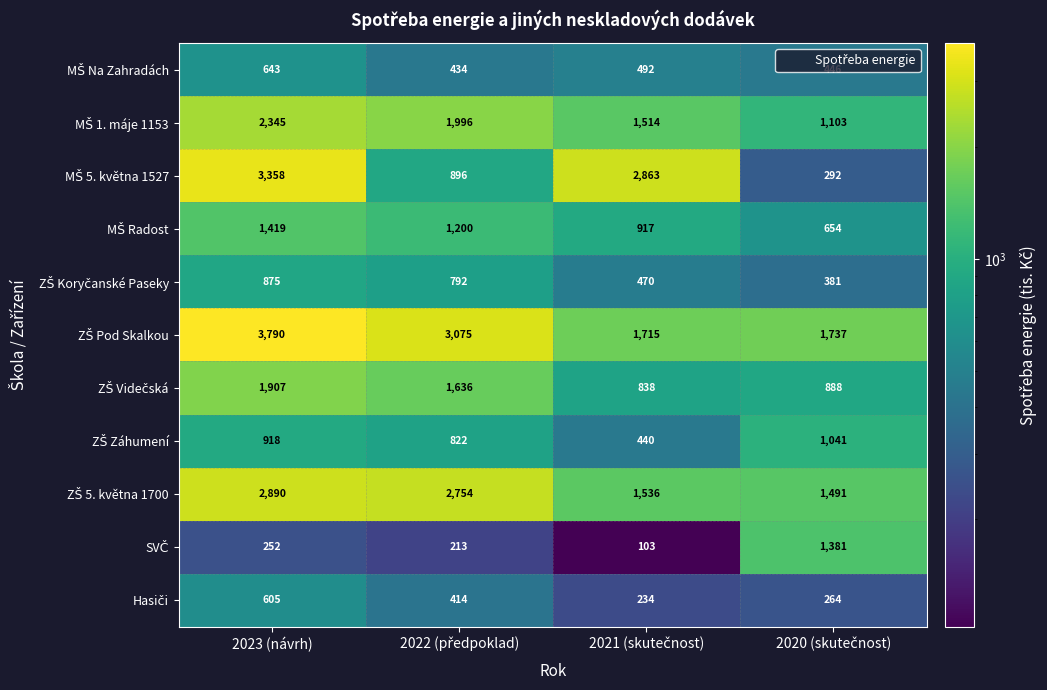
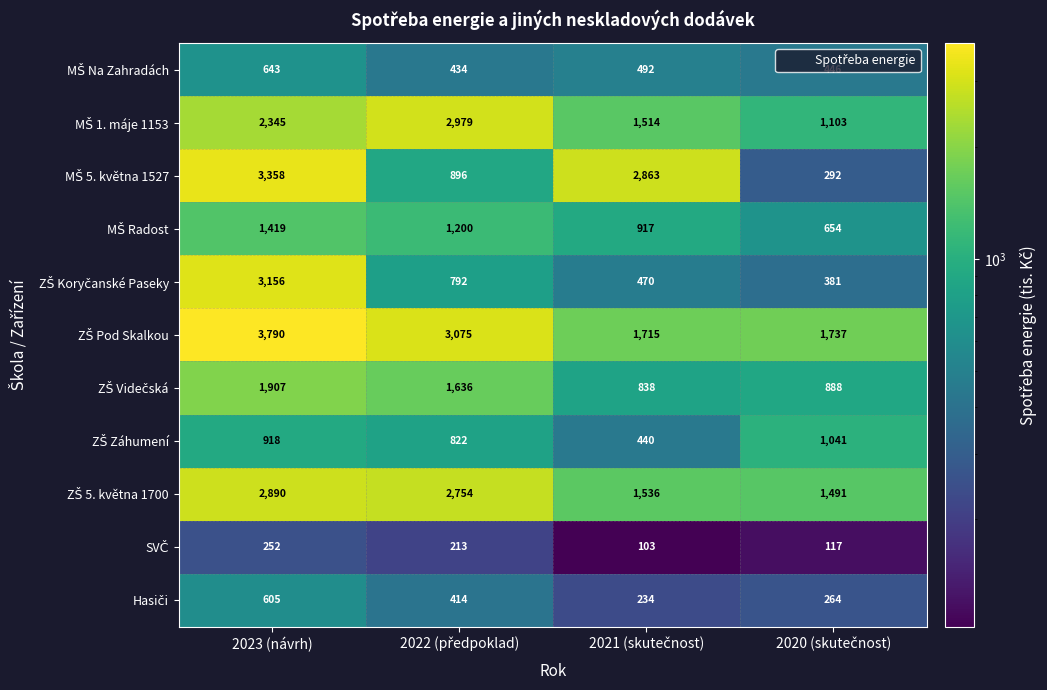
  {
    "MŠ Na Zahradách": {
      "2023 (návrh)": "643",
      "2022 (předpoklad)": "434",
      "2021 (skutečnost)": "492"
    },
    "MŠ 1. máje 1153": {
      "2023 (návrh)": "2,345",
-     "2022 (předpoklad)": "1,996",
+     "2022 (předpoklad)": "2,979",
      "2021 (skutečnost)": "1,514",
      "2020 (skutečnost)": "1,103"
    },
    "MŠ 5. května 1527": {
      "2023 (návrh)": "3,358",
      "2022 (předpoklad)": "896",
      "2021 (skutečnost)": "2,863",
      "2020 (skutečnost)": "292"
    },
    "MŠ Radost": {
      "2023 (návrh)": "1,419",
      "2022 (předpoklad)": "1,200",
      "2021 (skutečnost)": "917",
      "2020 (skutečnost)": "654"
    },
    "ZŠ Koryčanské Paseky": {
-     "2023 (návrh)": "875",
+     "2023 (návrh)": "3,156",
      "2022 (předpoklad)": "792",
      "2021 (skutečnost)": "470",
      "2020 (skutečnost)": "381"
    },
    "ZŠ Pod Skalkou": {
      "2023 (návrh)": "3,790",
      "2022 (předpoklad)": "3,075",
      "2021 (skutečnost)": "1,715",
      "2020 (skutečnost)": "1,737"
    },
    "ZŠ Videčská": {
      "2023 (návrh)": "1,907",
      "2022 (předpoklad)": "1,636",
      "2021 (skutečnost)": "838",
      "2020 (skutečnost)": "888"
    },
    "ZŠ Záhumení": {
      "2023 (návrh)": "918",
      "2022 (předpoklad)": "822",
      "2021 (skutečnost)": "440",
      "2020 (skutečnost)": "1,041"
    },
    "ZŠ 5. května 1700": {
      "2023 (návrh)": "2,890",
      "2022 (předpoklad)": "2,754",
      "2021 (skutečnost)": "1,536",
      "2020 (skutečnost)": "1,491"
    },
    "SVČ": {
      "2023 (návrh)": "252",
      "2022 (předpoklad)": "213",
      "2021 (skutečnost)": "103",
-     "2020 (skutečnost)": "1,381"
+     "2020 (skutečnost)": "117"
    },
    "Hasiči": {
      "2023 (návrh)": "605",
      "2022 (předpoklad)": "414",
      "2021 (skutečnost)": "234",
      "2020 (skutečnost)": "264"
    }
  }
